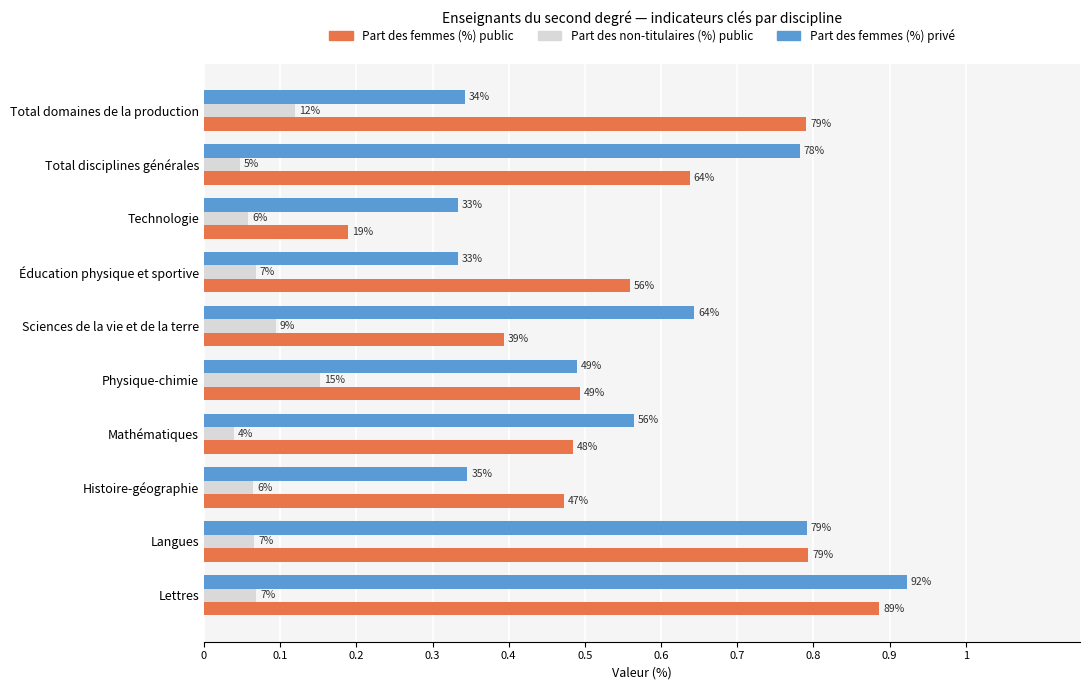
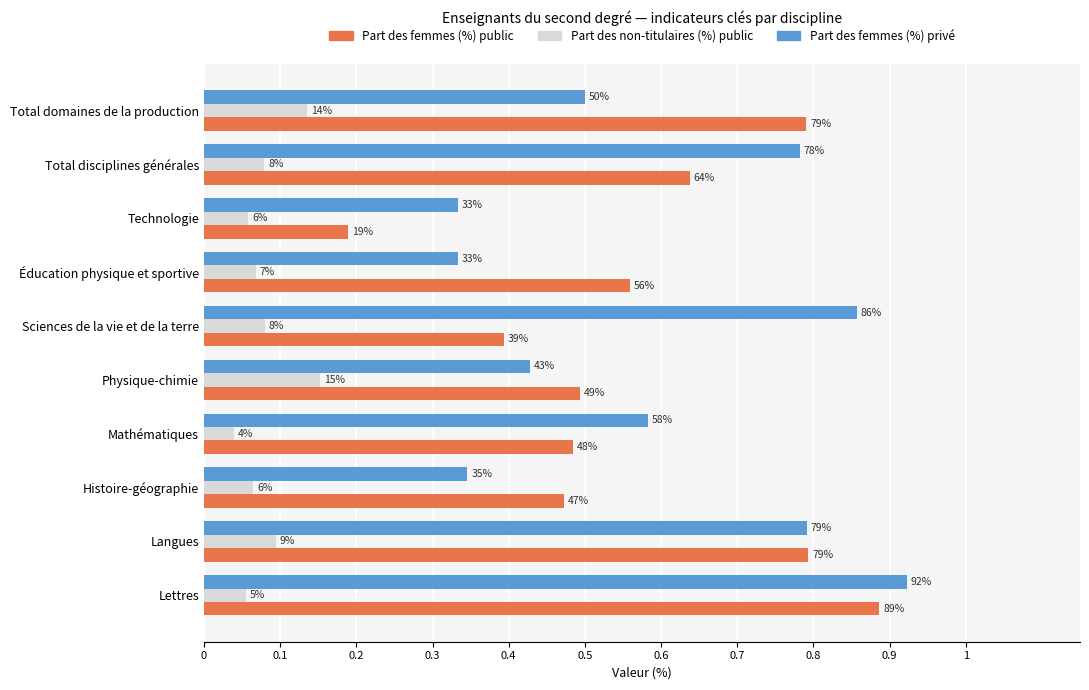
  {
    "Part des femmes (%) public": {
      "Total domaines de la production": "79%",
      "Total disciplines générales": "64%",
      "Technologie": "19%",
      "Éducation physique et sportive": "56%",
      "Sciences de la vie et de la terre": "39%",
      "Physique-chimie": "49%",
      "Mathématiques": "48%",
      "Histoire-géographie": "47%",
      "Langues": "79%",
      "Lettres": "89%"
    },
    "Part des non-titulaires (%) public": {
-     "Total domaines de la production": "12%",
-     "Total disciplines générales": "5%",
+     "Total domaines de la production": "14%",
+     "Total disciplines générales": "8%",
      "Technologie": "6%",
      "Éducation physique et sportive": "7%",
-     "Sciences de la vie et de la terre": "9%",
+     "Sciences de la vie et de la terre": "8%",
      "Physique-chimie": "15%",
      "Mathématiques": "4%",
      "Histoire-géographie": "6%",
-     "Langues": "7%",
-     "Lettres": "7%"
+     "Langues": "9%",
+     "Lettres": "5%"
    },
    "Part des femmes (%) privé": {
-     "Total domaines de la production": "34%",
+     "Total domaines de la production": "50%",
      "Total disciplines générales": "78%",
      "Technologie": "33%",
      "Éducation physique et sportive": "33%",
-     "Sciences de la vie et de la terre": "64%",
-     "Physique-chimie": "49%",
-     "Mathématiques": "56%",
+     "Sciences de la vie et de la terre": "86%",
+     "Physique-chimie": "43%",
+     "Mathématiques": "58%",
      "Histoire-géographie": "35%",
      "Langues": "79%",
      "Lettres": "92%"
    }
  }
